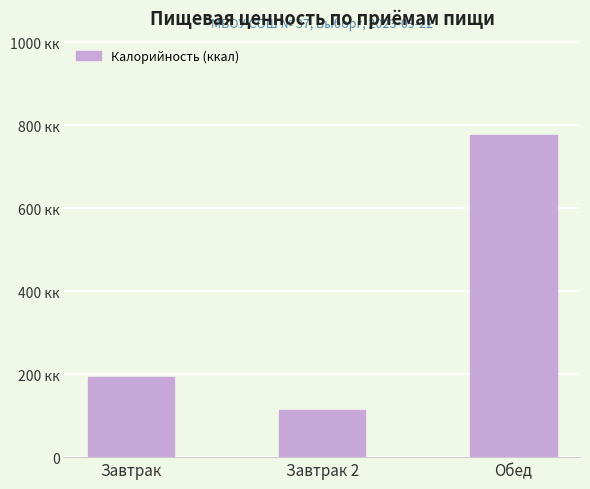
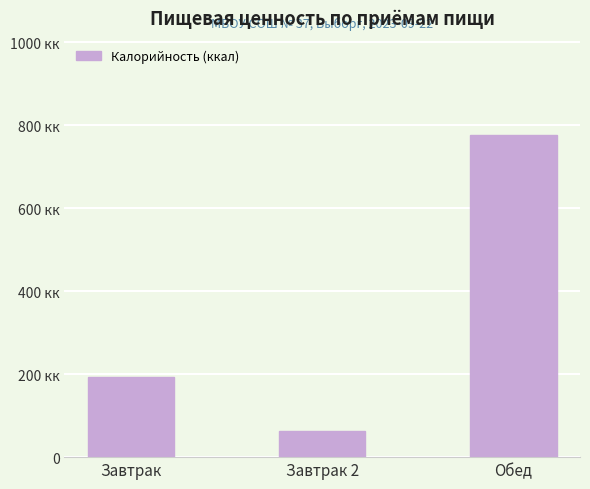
  {
    "Завтрак": "190 кк",
-   "Завтрак 2": "110 кк",
+   "Завтрак 2": "60 кк",
    "Обед": "780 кк"
  }
